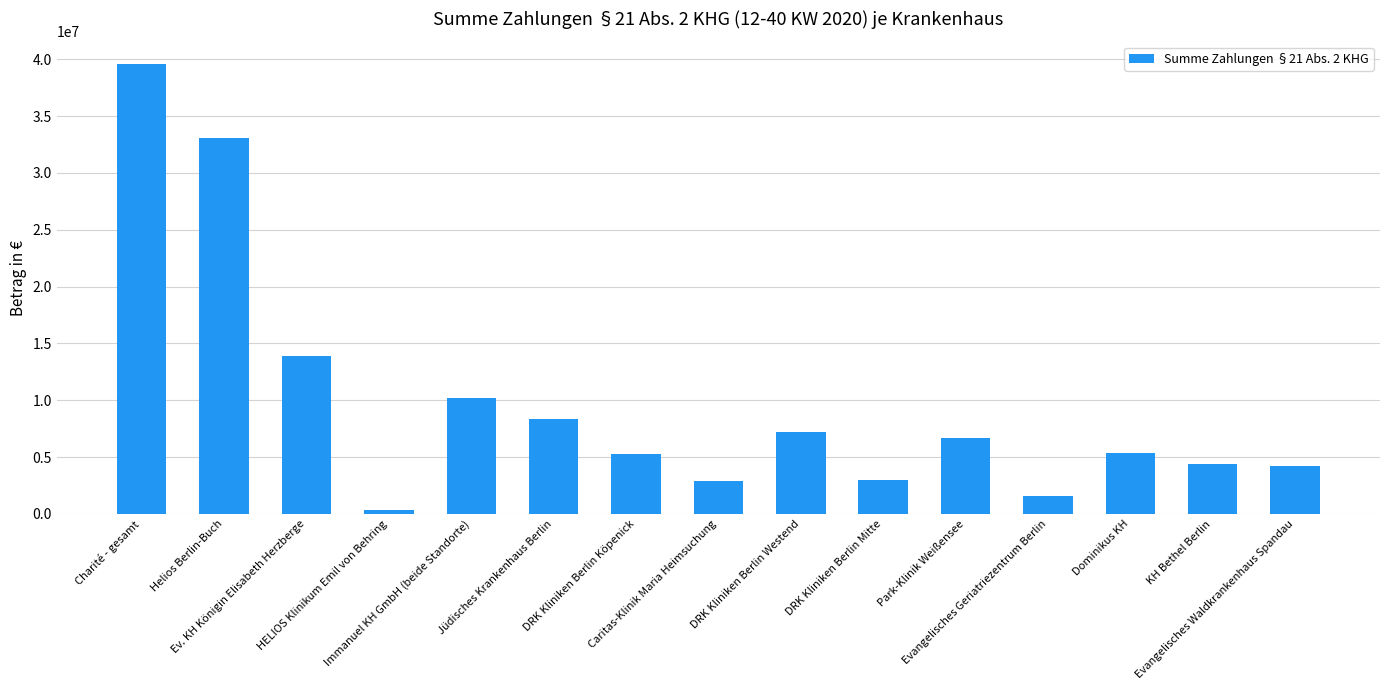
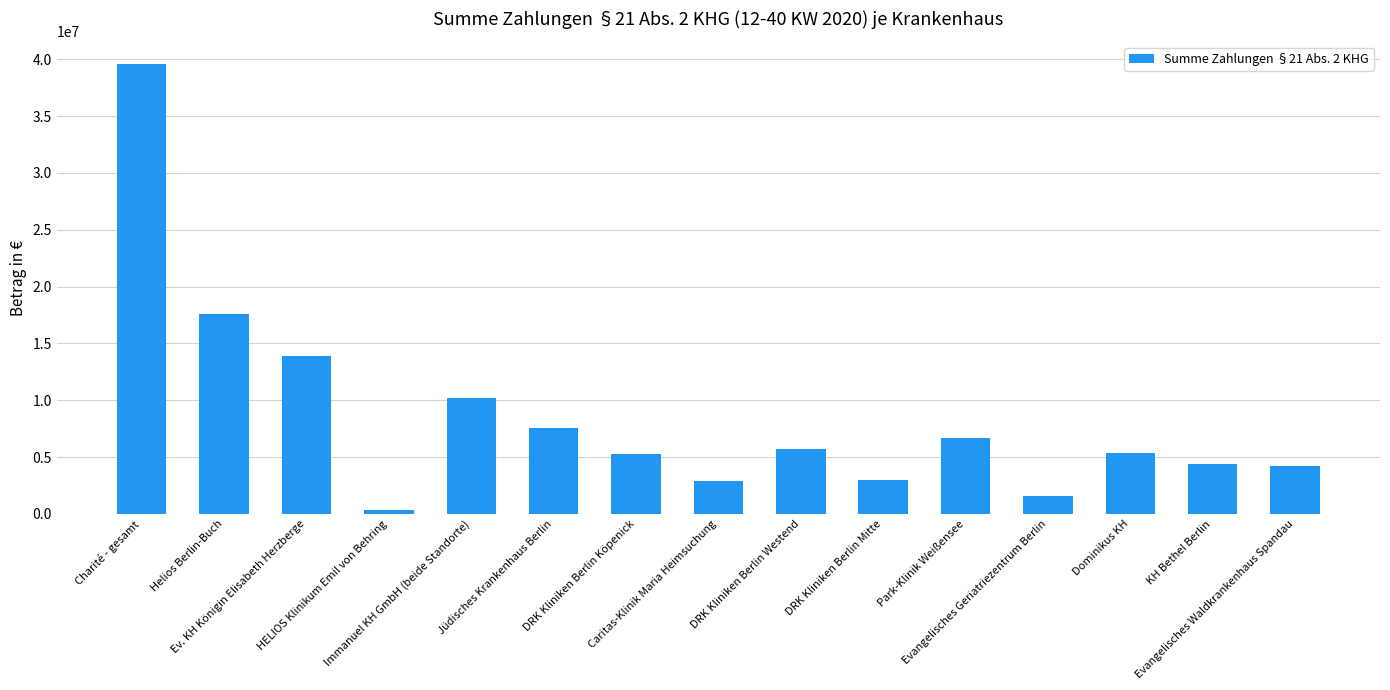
  {
    "Charité - gesamt": 39600000,
-   "Helios Berlin-Buch": 33100000,
+   "Helios Berlin-Buch": 17500000,
    "Ev. KH Königin Elisabeth Herzberge": 13900000,
    "HELIOS Klinikum Emil von Behring": 400000,
    "Immanuel KH GmbH (beide Standorte)": 10200000,
-   "Jüdisches Krankenhaus Berlin": 8400000,
+   "Jüdisches Krankenhaus Berlin": 7500000,
    "DRK Kliniken Berlin Köpenick": 5200000,
    "Caritas-Klinik Maria Heimsuchung": 2900000,
-   "DRK Kliniken Berlin Westend": 7200000,
+   "DRK Kliniken Berlin Westend": 5700000,
    "DRK Kliniken Berlin Mitte": 3000000,
    "Park-Klinik Weißensee": 6700000,
    "Evangelisches Geriatriezentrum Berlin": 1600000,
    "Dominikus KH": 5400000,
    "KH Bethel Berlin": 4400000,
    "Evangelisches Waldkrankenhaus Spandau": 4200000
  }
